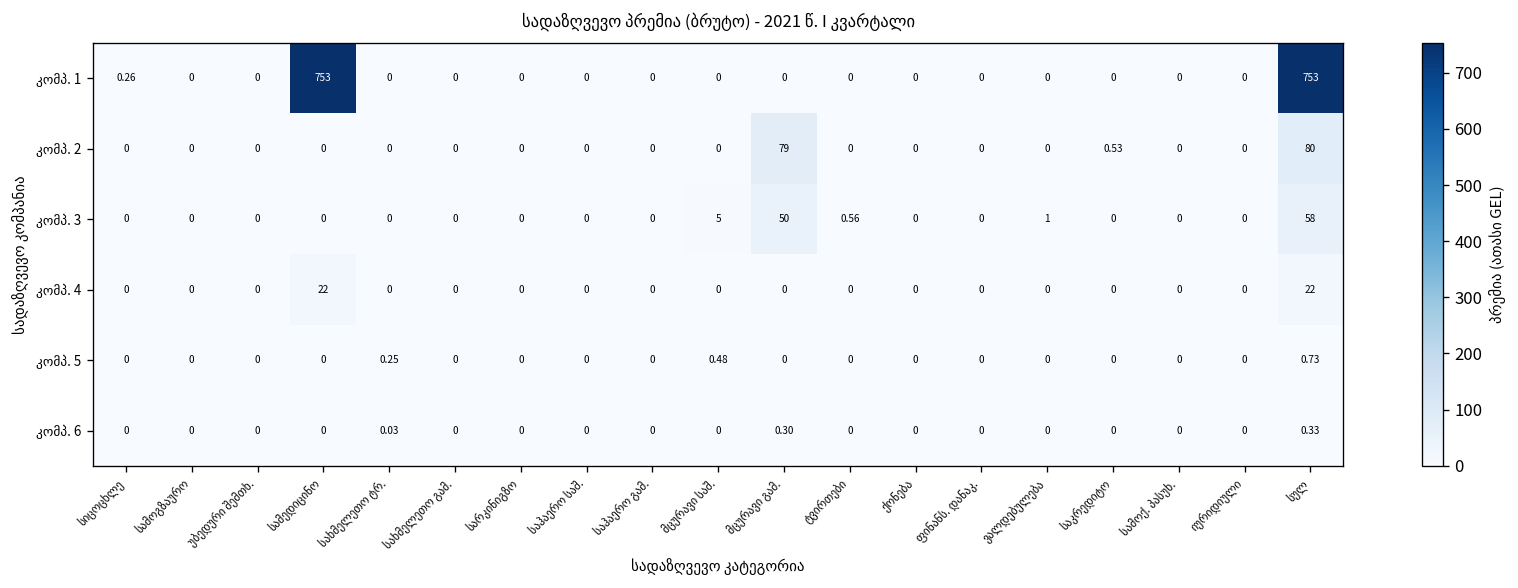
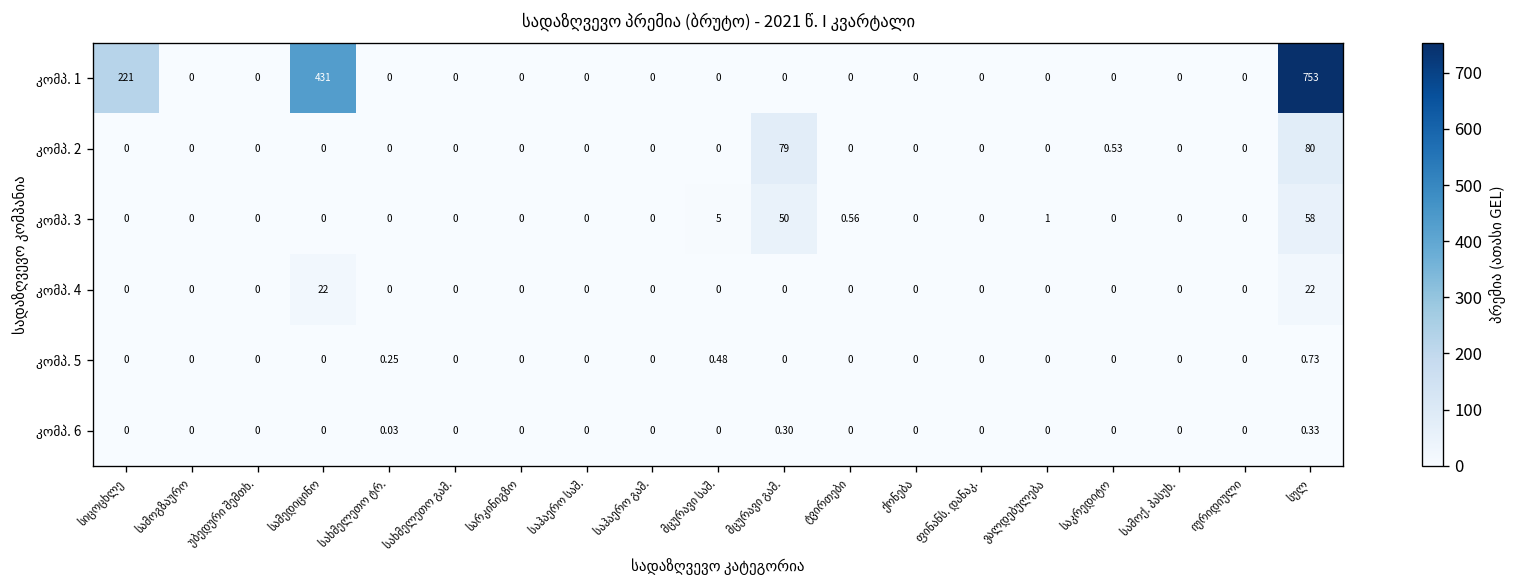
  {
    "კომპ. 1": {
-     "სიცოცხლე": 0.26,
+     "სიცოცხლე": 221,
      "სამოგზაურო": 0,
      "უბედური შემთხ.": 0,
-     "სამედიცინო": 753,
+     "სამედიცინო": 431,
      "სახმელეთო ტრ.": 0,
      "სახმელეთო გამ.": 0,
      "სარკინიგზო": 0,
      "საჰაერო საშ.": 0,
      "საჰაერო გამ.": 0,
      "მცურავი საშ.": 0,
      "მცურავი გამ.": 0,
      "ტვირთები": 0,
      "ქონება": 0,
      "ფინანს. დანაკ.": 0,
      "ვალდებულება": 0,
      "საკრედიტო": 0,
      "სამოქ. პასუხ.": 0,
      "იურიდიული": 0,
      "სულ": 753
    },
    "კომპ. 2": {
      "სიცოცხლე": 0,
      "სამოგზაურო": 0,
      "უბედური შემთხ.": 0,
      "სამედიცინო": 0,
      "სახმელეთო ტრ.": 0,
      "სახმელეთო გამ.": 0,
      "სარკინიგზო": 0,
      "საჰაერო საშ.": 0,
      "საჰაერო გამ.": 0,
      "მცურავი საშ.": 0,
      "მცურავი გამ.": 79,
      "ტვირთები": 0,
      "ქონება": 0,
      "ფინანს. დანაკ.": 0,
      "ვალდებულება": 0,
      "საკრედიტო": 0.53,
      "სამოქ. პასუხ.": 0,
      "იურიდიული": 0,
      "სულ": 80
    },
    "კომპ. 3": {
      "სიცოცხლე": 0,
      "სამოგზაურო": 0,
      "უბედური შემთხ.": 0,
      "სამედიცინო": 0,
      "სახმელეთო ტრ.": 0,
      "სახმელეთო გამ.": 0,
      "სარკინიგზო": 0,
      "საჰაერო საშ.": 0,
      "საჰაერო გამ.": 0,
      "მცურავი საშ.": 5,
      "მცურავი გამ.": 50,
      "ტვირთები": 0.56,
      "ქონება": 0,
      "ფინანს. დანაკ.": 0,
      "ვალდებულება": 1,
      "საკრედიტო": 0,
      "სამოქ. პასუხ.": 0,
      "იურიდიული": 0,
      "სულ": 58
    },
    "კომპ. 4": {
      "სიცოცხლე": 0,
      "სამოგზაურო": 0,
      "უბედური შემთხ.": 0,
      "სამედიცინო": 22,
      "სახმელეთო ტრ.": 0,
      "სახმელეთო გამ.": 0,
      "სარკინიგზო": 0,
      "საჰაერო საშ.": 0,
      "საჰაერო გამ.": 0,
      "მცურავი საშ.": 0,
      "მცურავი გამ.": 0,
      "ტვირთები": 0,
      "ქონება": 0,
      "ფინანს. დანაკ.": 0,
      "ვალდებულება": 0,
      "საკრედიტო": 0,
      "სამოქ. პასუხ.": 0,
      "იურიდიული": 0,
      "სულ": 22
    },
    "კომპ. 5": {
      "სიცოცხლე": 0,
      "სამოგზაურო": 0,
      "უბედური შემთხ.": 0,
      "სამედიცინო": 0,
      "სახმელეთო ტრ.": 0.25,
      "სახმელეთო გამ.": 0,
      "სარკინიგზო": 0,
      "საჰაერო საშ.": 0,
      "საჰაერო გამ.": 0,
      "მცურავი საშ.": 0.48,
      "მცურავი გამ.": 0,
      "ტვირთები": 0,
      "ქონება": 0,
      "ფინანს. დანაკ.": 0,
      "ვალდებულება": 0,
      "საკრედიტო": 0,
      "სამოქ. პასუხ.": 0,
      "იურიდიული": 0,
      "სულ": 0.73
    },
    "კომპ. 6": {
      "სიცოცხლე": 0,
      "სამოგზაურო": 0,
      "უბედური შემთხ.": 0,
      "სამედიცინო": 0,
      "სახმელეთო ტრ.": 0.03,
      "სახმელეთო გამ.": 0,
      "სარკინიგზო": 0,
      "საჰაერო საშ.": 0,
      "საჰაერო გამ.": 0,
      "მცურავი საშ.": 0,
      "მცურავი გამ.": 0.30,
      "ტვირთები": 0,
      "ქონება": 0,
      "ფინანს. დანაკ.": 0,
      "ვალდებულება": 0,
      "საკრედიტო": 0,
      "სამოქ. პასუხ.": 0,
      "იურიდიული": 0,
      "სულ": 0.33
    }
  }
